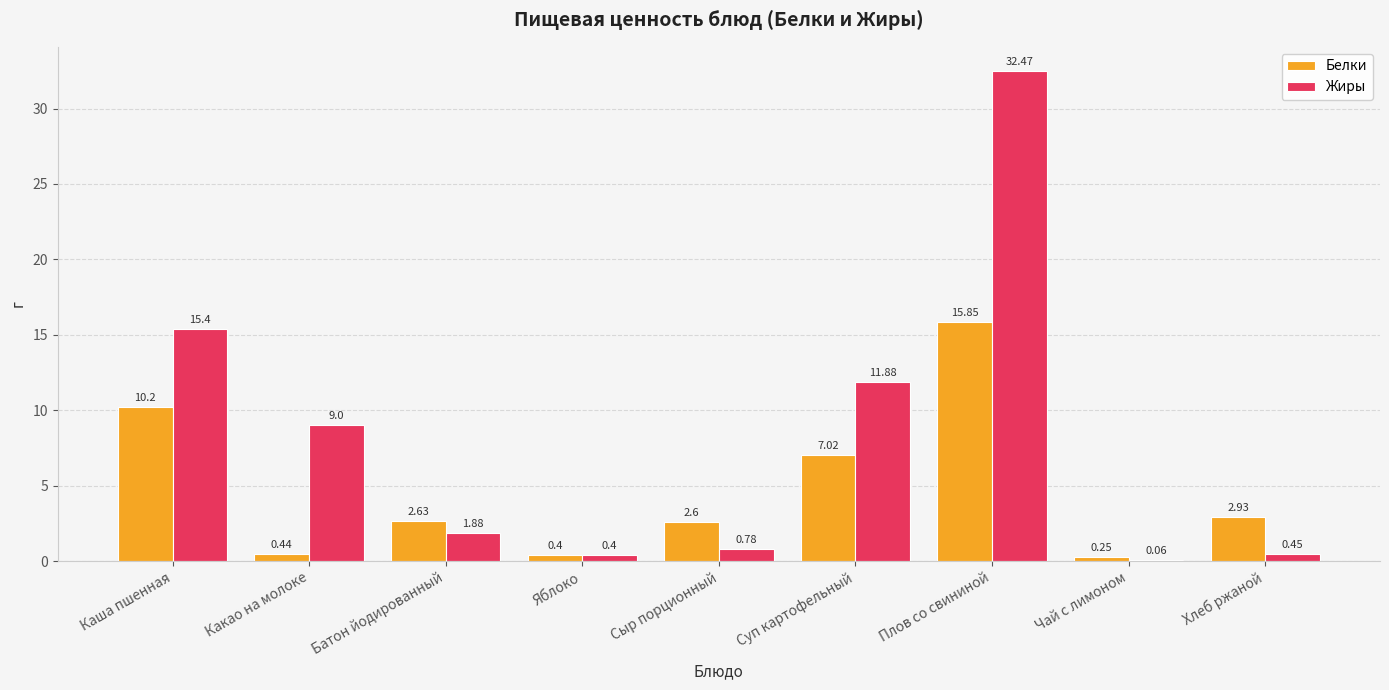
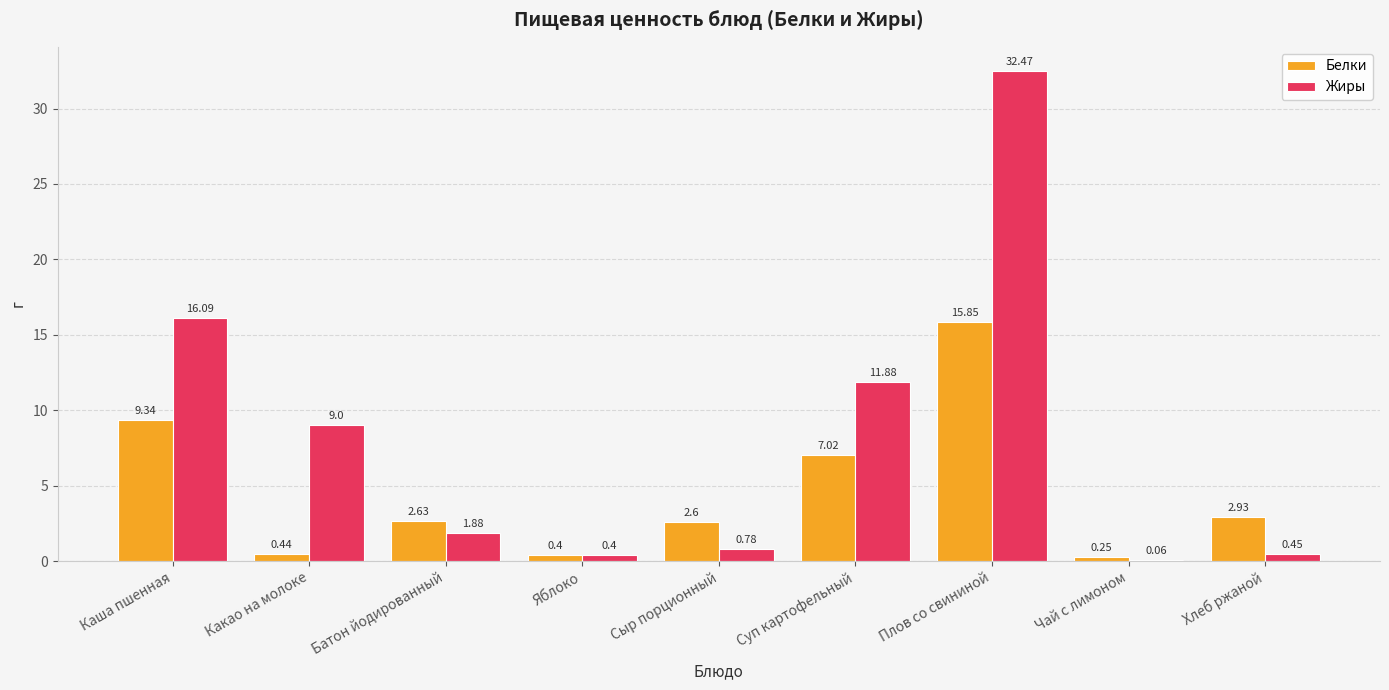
  {
    "Белки": {
-     "Каша пшенная": 10.2,
+     "Каша пшенная": 9.34,
      "Какао на молоке": 0.44,
      "Батон йодированный": 2.63,
      "Яблоко": 0.4,
      "Сыр порционный": 2.6,
      "Суп картофельный": 7.02,
      "Плов со свининой": 15.85,
      "Чай с лимоном": 0.25,
      "Хлеб ржаной": 2.93
    },
    "Жиры": {
-     "Каша пшенная": 15.4,
+     "Каша пшенная": 16.09,
      "Какао на молоке": 9.0,
      "Батон йодированный": 1.88,
      "Яблоко": 0.4,
      "Сыр порционный": 0.78,
      "Суп картофельный": 11.88,
      "Плов со свининой": 32.47,
      "Чай с лимоном": 0.06,
      "Хлеб ржаной": 0.45
    }
  }
